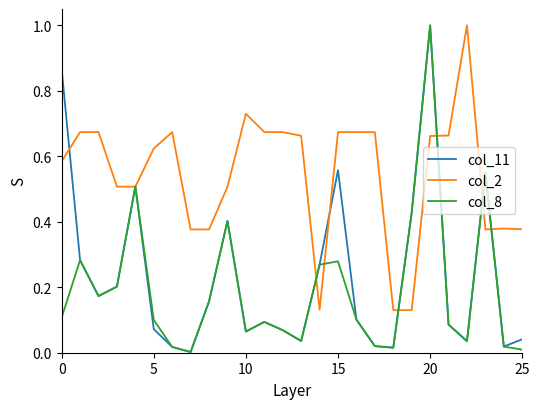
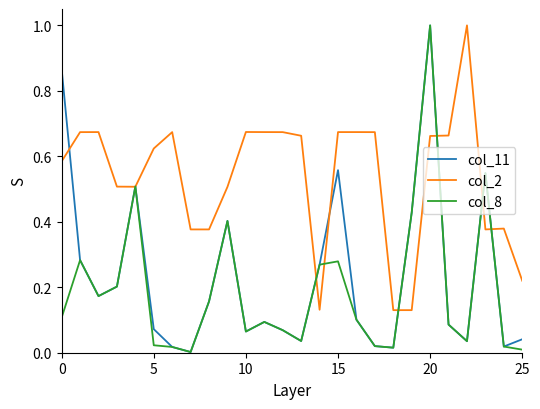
  {
    "col_11": {
      "0": 0.87,
      "5": 0.07,
      "15": 0.56,
      "25": 0.04
    },
    "col_2": {
      "0": 0.58,
      "5": 0.62,
-     "10": 0.73,
+     "10": 0.67,
      "15": 0.67,
      "20": 0.66,
-     "25": 0.38
+     "25": 0.22
    },
    "col_8": {
      "0": 0.11,
-     "5": 0.10,
+     "5": 0.02,
      "15": 0.28,
      "25": 0.01
    }
  }
